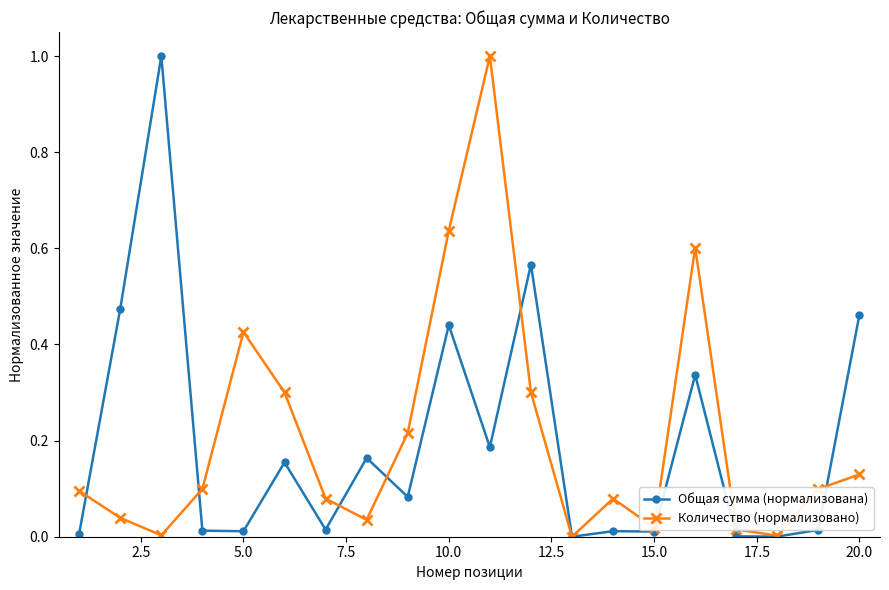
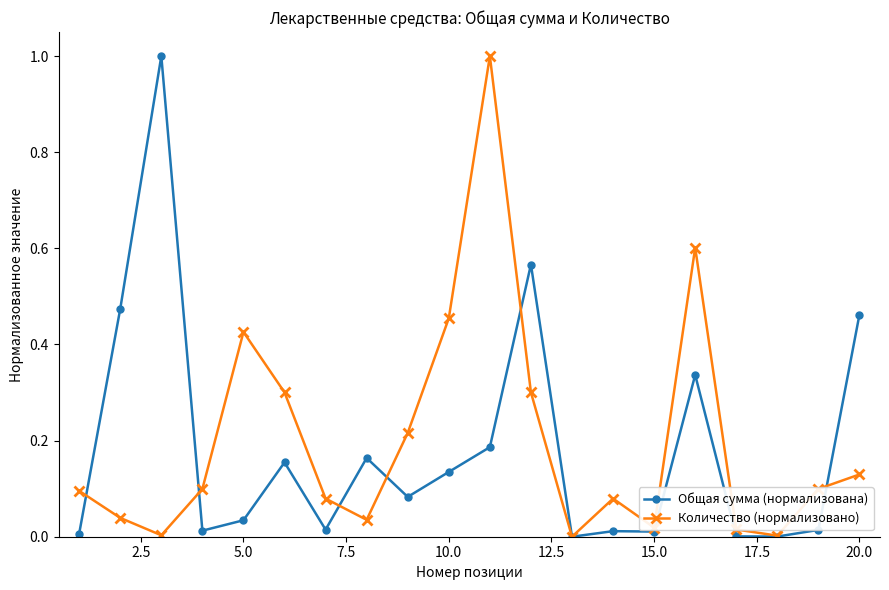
  {
    "Общая сумма (нормализована)": {
-     "5.0": 0.01,
-     "10.0": 0.44,
+     "5.0": 0.03,
+     "10.0": 0.13,
      "15.0": 0.01,
      "20.0": 0.46
    },
    "Количество (нормализовано)": {
      "5.0": 0.43,
-     "10.0": 0.64,
+     "10.0": 0.45,
      "20.0": 0.13
    }
  }
